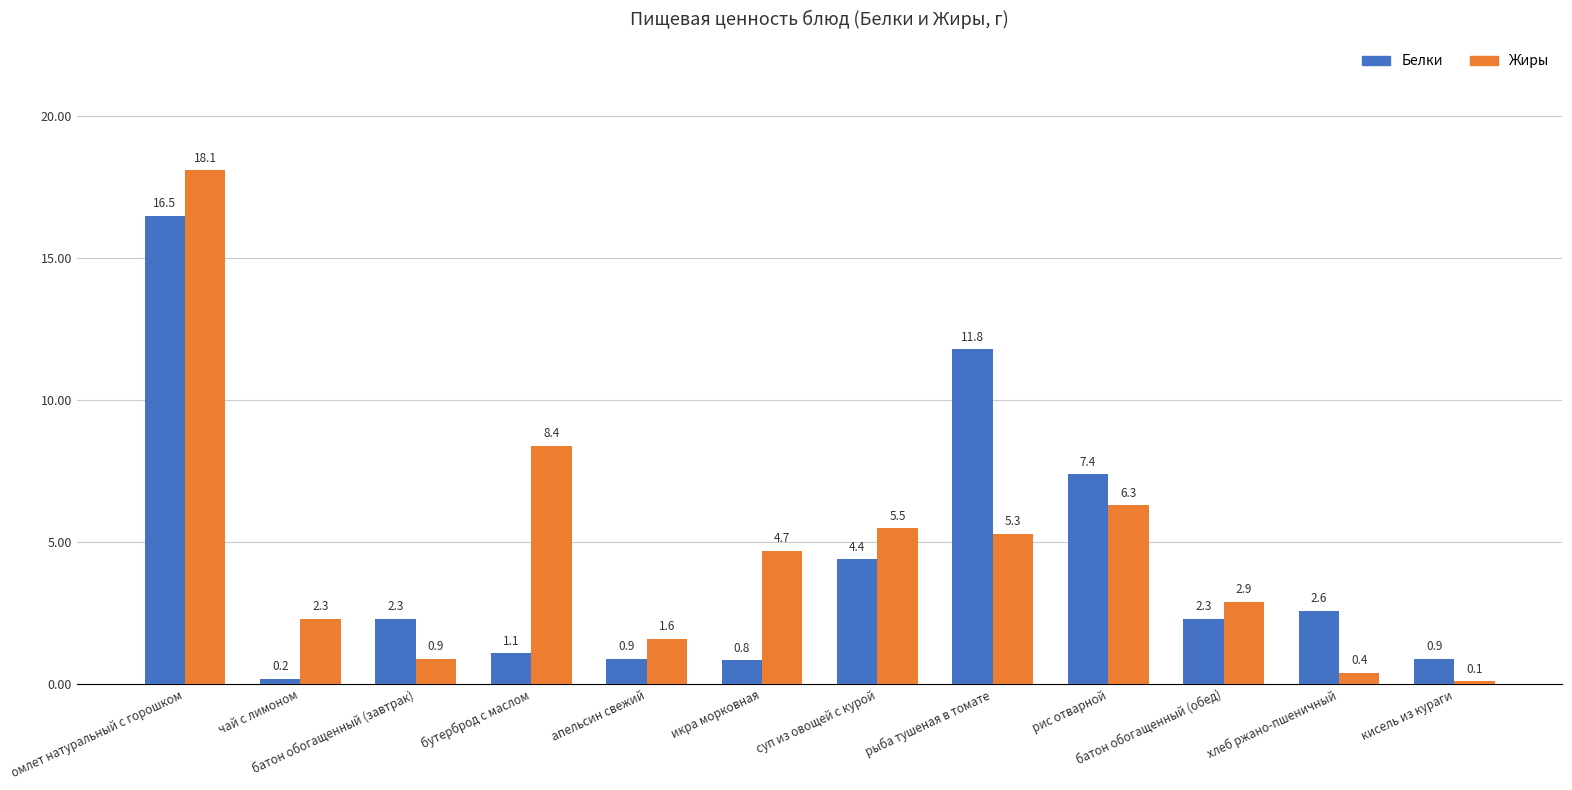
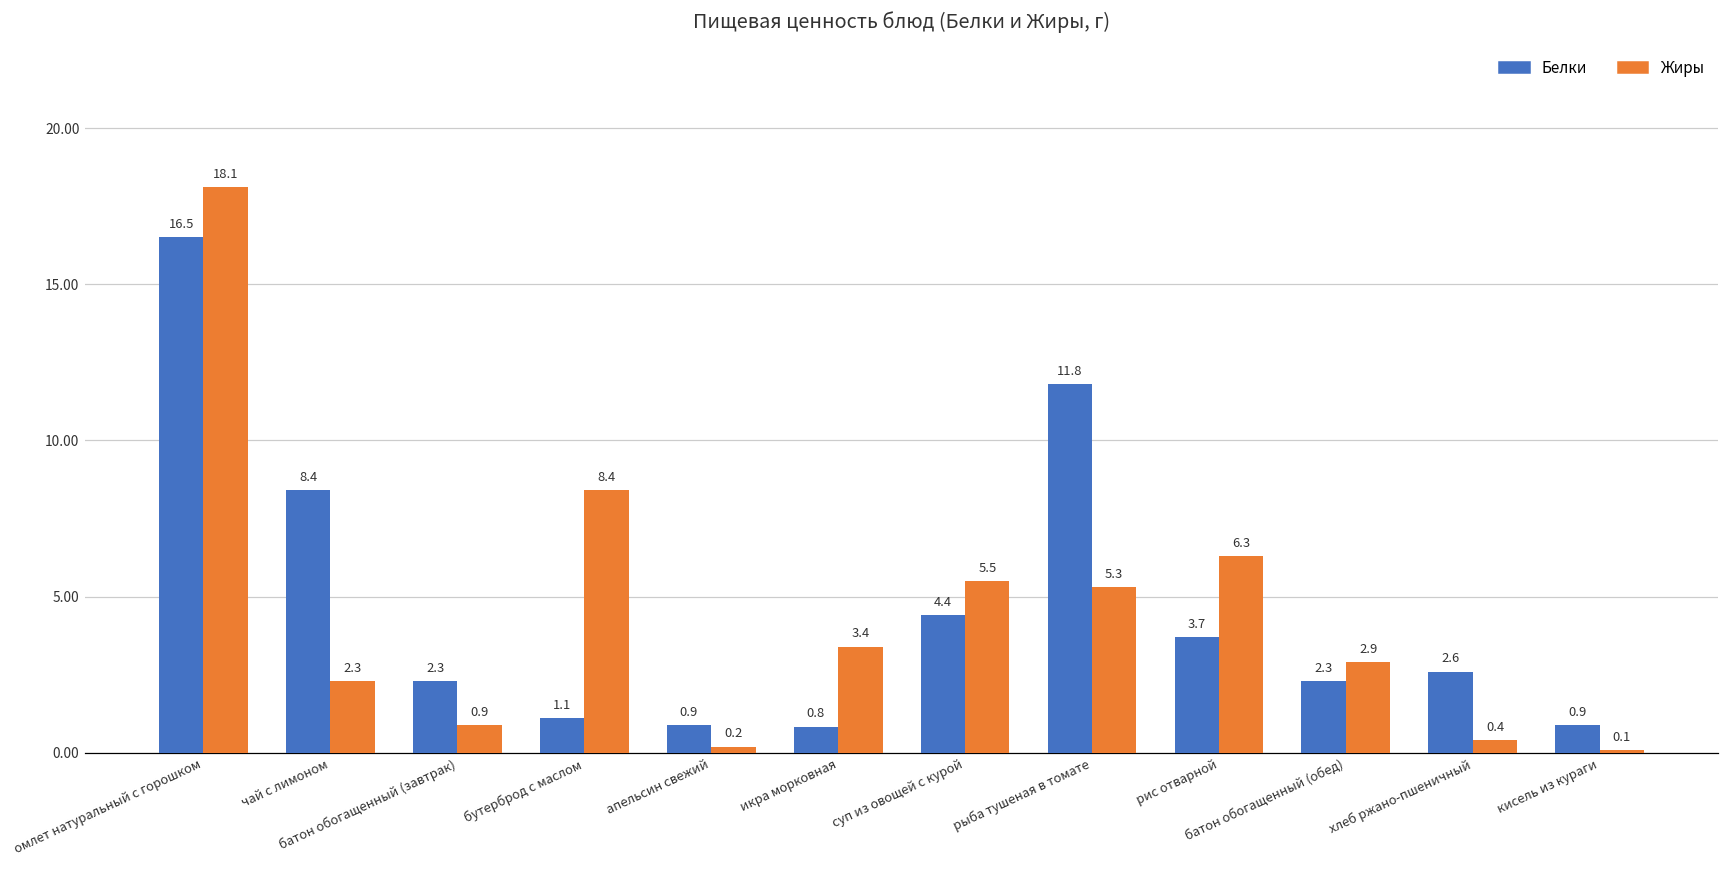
  {
    "Белки": {
      "омлет натуральный с горошком": 16.5,
-     "чай с лимоном": 0.2,
+     "чай с лимоном": 8.4,
      "батон обогащенный (завтрак)": 2.3,
      "бутерброд с маслом": 1.1,
      "апельсин свежий": 0.9,
      "икра морковная": 0.8,
      "суп из овощей с курой": 4.4,
      "рыба тушеная в томате": 11.8,
-     "рис отварной": 7.4,
+     "рис отварной": 3.7,
      "батон обогащенный (обед)": 2.3,
      "хлеб ржано-пшеничный": 2.6,
      "кисель из кураги": 0.9
    },
    "Жиры": {
      "омлет натуральный с горошком": 18.1,
      "чай с лимоном": 2.3,
      "батон обогащенный (завтрак)": 0.9,
      "бутерброд с маслом": 8.4,
-     "апельсин свежий": 1.6,
-     "икра морковная": 4.7,
+     "апельсин свежий": 0.2,
+     "икра морковная": 3.4,
      "суп из овощей с курой": 5.5,
      "рыба тушеная в томате": 5.3,
      "рис отварной": 6.3,
      "батон обогащенный (обед)": 2.9,
      "хлеб ржано-пшеничный": 0.4,
      "кисель из кураги": 0.1
    }
  }
